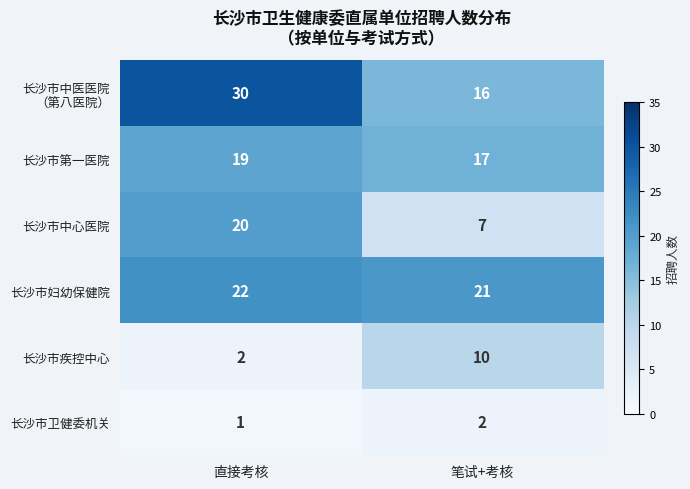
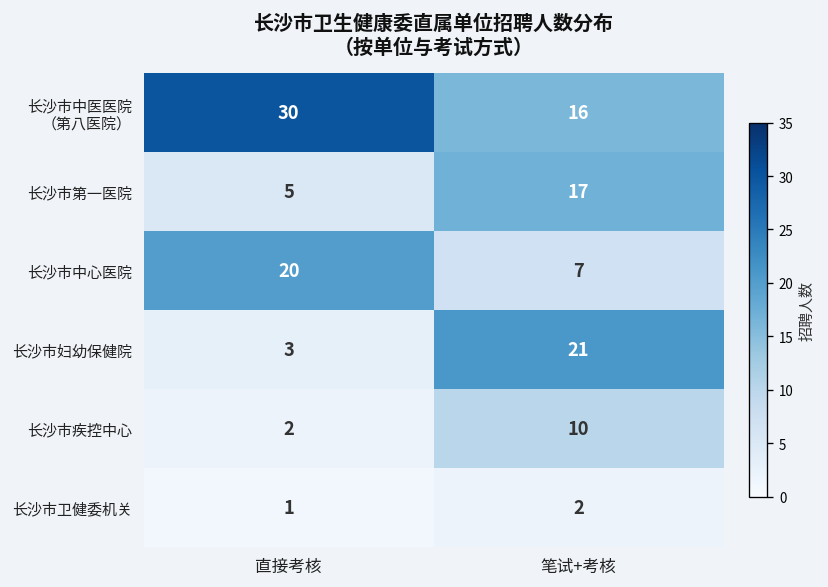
  {
    "长沙市中医医院 （第八医院）": {
      "直接考核": 30,
      "笔试+考核": 16
    },
    "长沙市第一医院": {
-     "直接考核": 19,
+     "直接考核": 5,
      "笔试+考核": 17
    },
    "长沙市中心医院": {
      "直接考核": 20,
      "笔试+考核": 7
    },
    "长沙市妇幼保健院": {
-     "直接考核": 22,
+     "直接考核": 3,
      "笔试+考核": 21
    },
    "长沙市疾控中心": {
      "直接考核": 2,
      "笔试+考核": 10
    },
    "长沙市卫健委机关": {
      "直接考核": 1,
      "笔试+考核": 2
    }
  }
